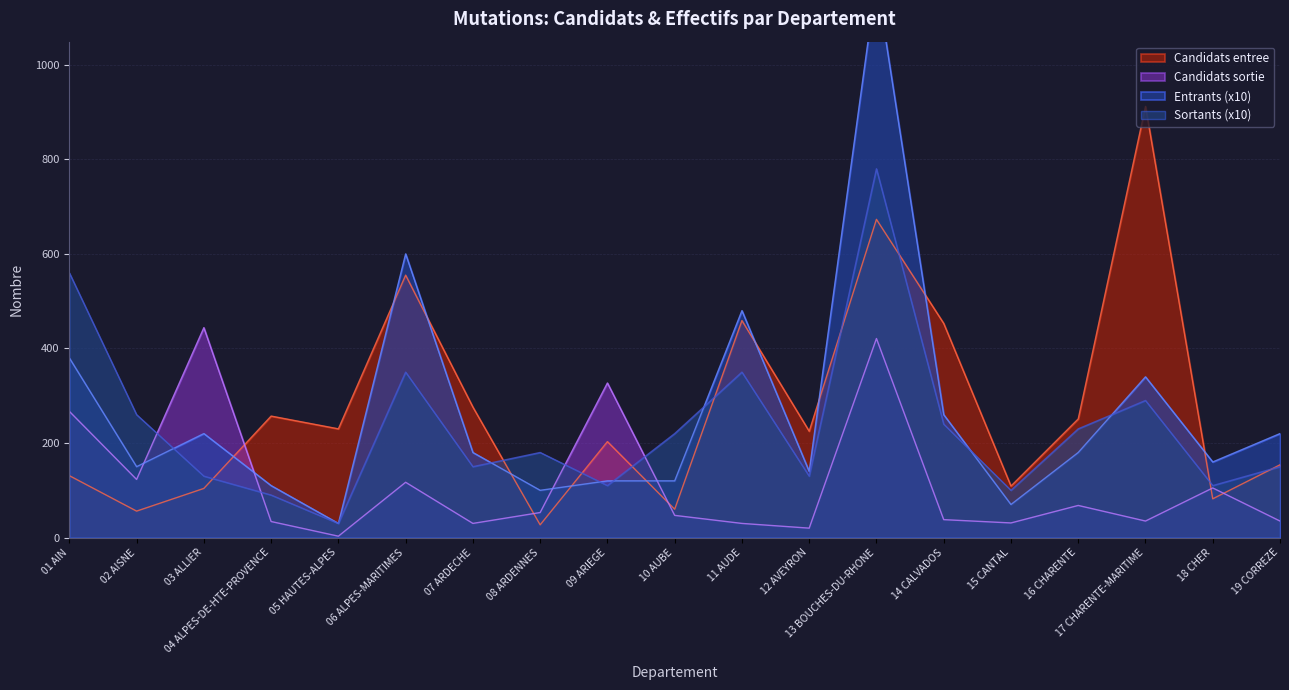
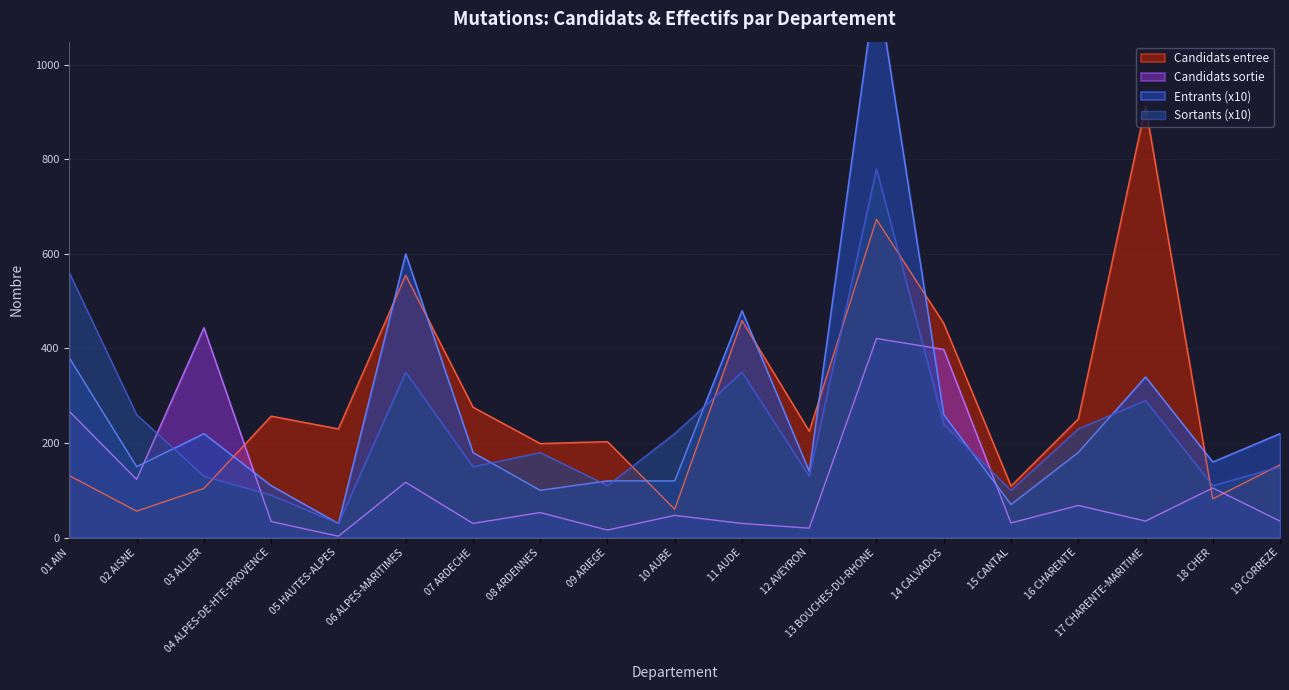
  {
    "Candidats entree": {
      "01 AIN": 130,
      "02 AISNE": 60,
      "03 ALLIER": 100,
      "04 ALPES-DE-HTE-PROVENCE": 260,
      "05 HAUTES-ALPES": 230,
      "06 ALPES-MARITIMES": 560,
      "07 ARDECHE": 280,
-     "08 ARDENNES": 30,
+     "08 ARDENNES": 200,
      "09 ARIEGE": 200,
      "10 AUBE": 60,
      "11 AUDE": 460,
      "12 AVEYRON": 230,
      "13 BOUCHES-DU-RHONE": 670,
      "14 CALVADOS": 450,
      "15 CANTAL": 110,
      "16 CHARENTE": 250,
      "18 CHER": 80
    },
    "Candidats sortie": {
      "01 AIN": 270,
      "02 AISNE": 120,
      "03 ALLIER": 440,
      "04 ALPES-DE-HTE-PROVENCE": 30,
      "05 HAUTES-ALPES": 0,
      "06 ALPES-MARITIMES": 120,
      "07 ARDECHE": 30,
      "08 ARDENNES": 50,
-     "09 ARIEGE": 330,
+     "09 ARIEGE": 20,
      "10 AUBE": 50,
      "11 AUDE": 30,
      "12 AVEYRON": 20,
      "13 BOUCHES-DU-RHONE": 420,
-     "14 CALVADOS": 40,
+     "14 CALVADOS": 400,
      "15 CANTAL": 30,
      "16 CHARENTE": 70,
      "17 CHARENTE-MARITIME": 40,
      "19 CORREZE": 40
    }
  }
